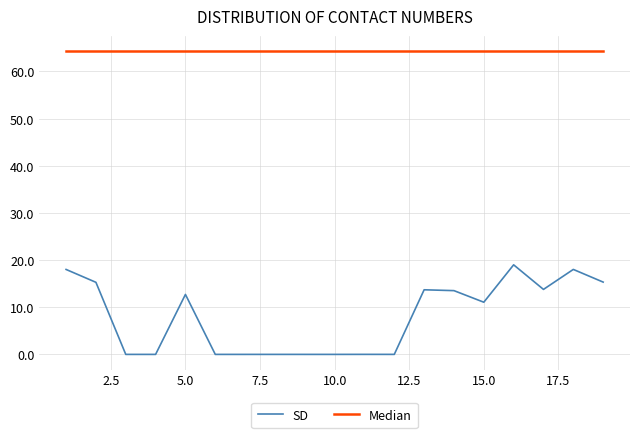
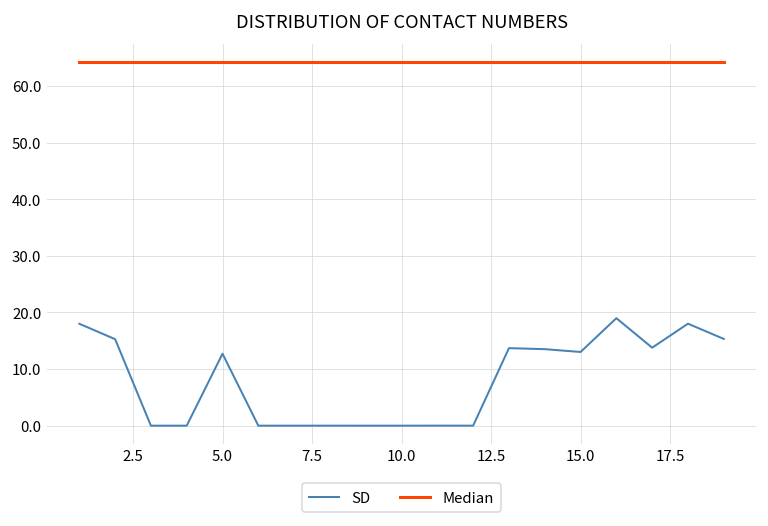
  {
    "SD": {
      "5.0": 13,
      "10.0": 0,
-     "15.0": 11
+     "15.0": 13
    },
    "Median": {
      "5.0": 64,
      "10.0": 64,
      "15.0": 64
    }
  }
